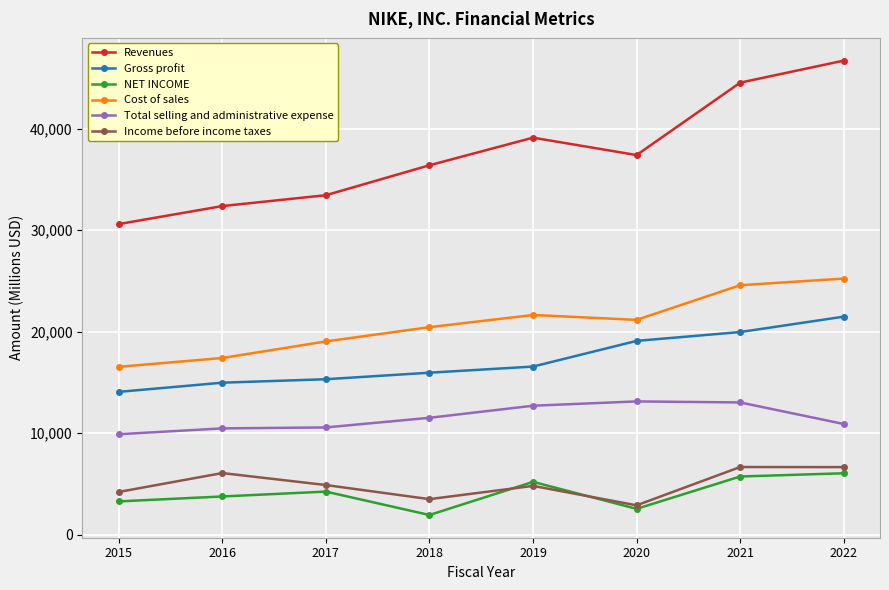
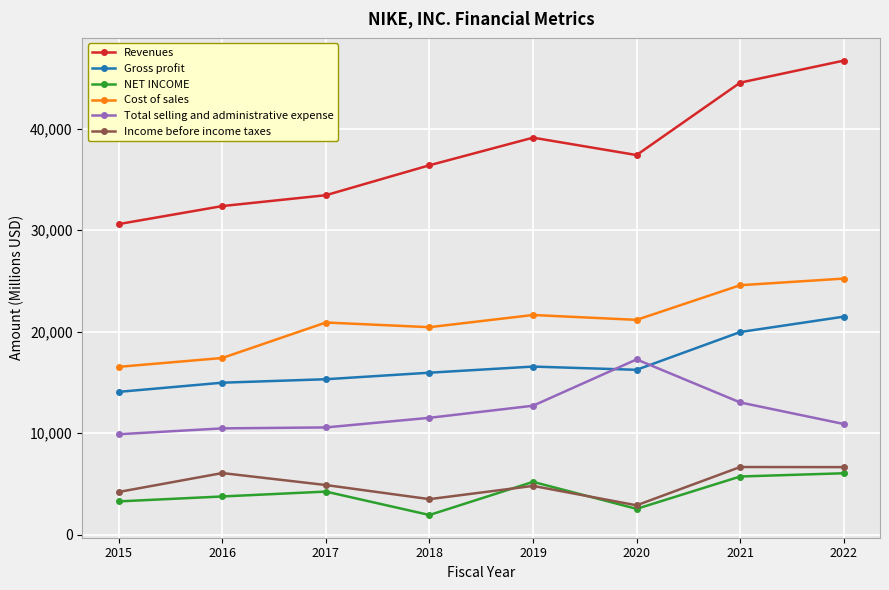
  {
    "Revenues": {
      "2015": "30,600",
      "2016": "32,400",
      "2017": "33,400",
      "2018": "36,400",
      "2019": "39,100",
      "2020": "37,400",
      "2021": "44,500",
      "2022": "46,700"
    },
    "Gross profit": {
      "2015": "14,100",
      "2016": "15,000",
      "2017": "15,300",
      "2018": "16,000",
      "2019": "16,600",
-     "2020": "19,100",
+     "2020": "16,200",
      "2021": "20,000",
      "2022": "21,500"
    },
    "NET INCOME": {
      "2015": "3,300",
      "2016": "3,800",
      "2017": "4,200",
      "2018": "1,900",
      "2019": "5,200",
      "2020": "2,500",
      "2021": "5,700",
      "2022": "6,000"
    },
    "Cost of sales": {
      "2015": "16,500",
      "2016": "17,400",
-     "2017": "19,000",
+     "2017": "20,900",
      "2018": "20,400",
      "2019": "21,600",
      "2020": "21,200",
      "2021": "24,600",
      "2022": "25,200"
    },
    "Total selling and administrative expense": {
      "2015": "9,900",
      "2016": "10,500",
      "2017": "10,600",
      "2018": "11,500",
      "2019": "12,700",
-     "2020": "13,100",
+     "2020": "17,300",
      "2021": "13,000",
      "2022": "10,900"
    },
    "Income before income taxes": {
      "2015": "4,200",
      "2016": "6,100",
      "2017": "4,900",
      "2018": "3,500",
      "2019": "4,800",
      "2020": "2,900",
      "2021": "6,700",
      "2022": "6,700"
    }
  }
